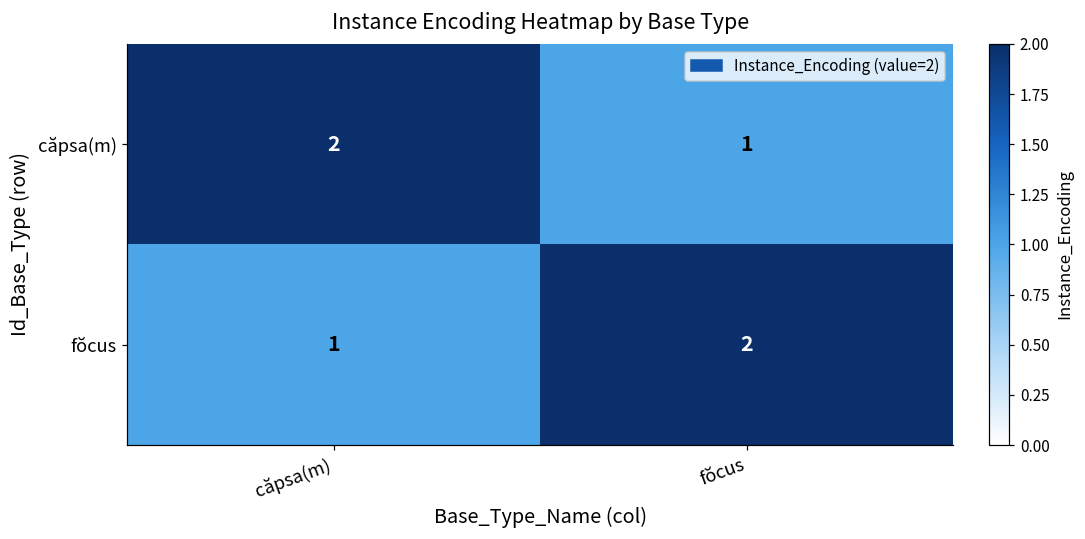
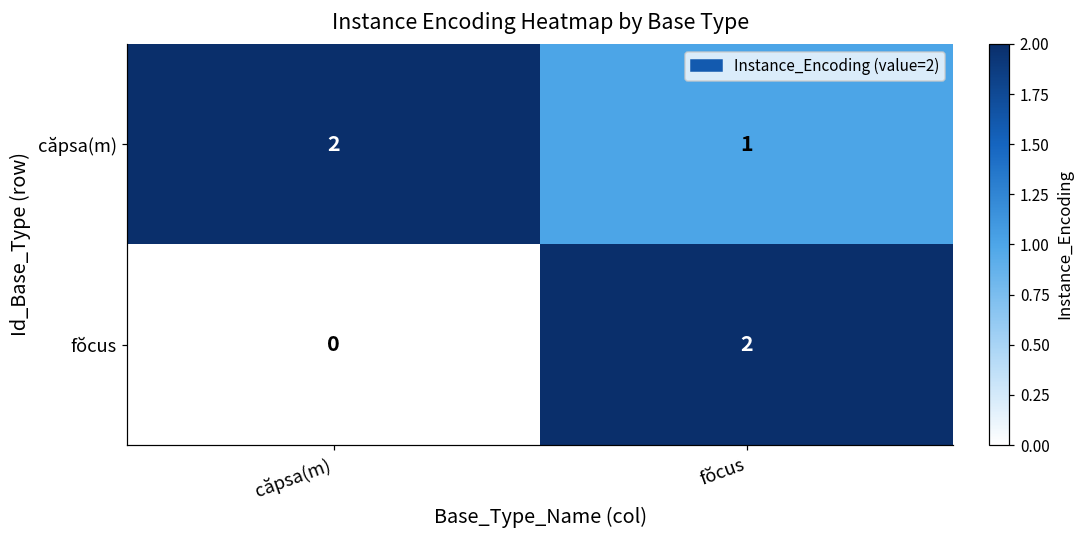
  {
    "căpsa(m)": {
      "căpsa(m)": 2,
      "fŏcus": 1
    },
    "fŏcus": {
-     "căpsa(m)": 1,
+     "căpsa(m)": 0,
      "fŏcus": 2
    }
  }
